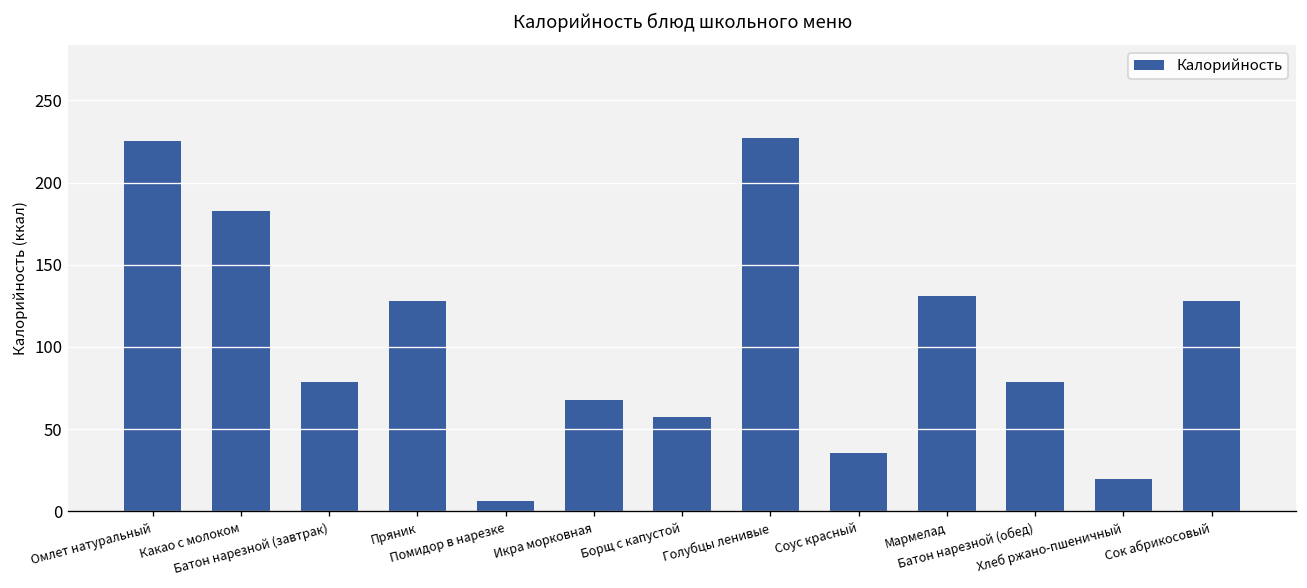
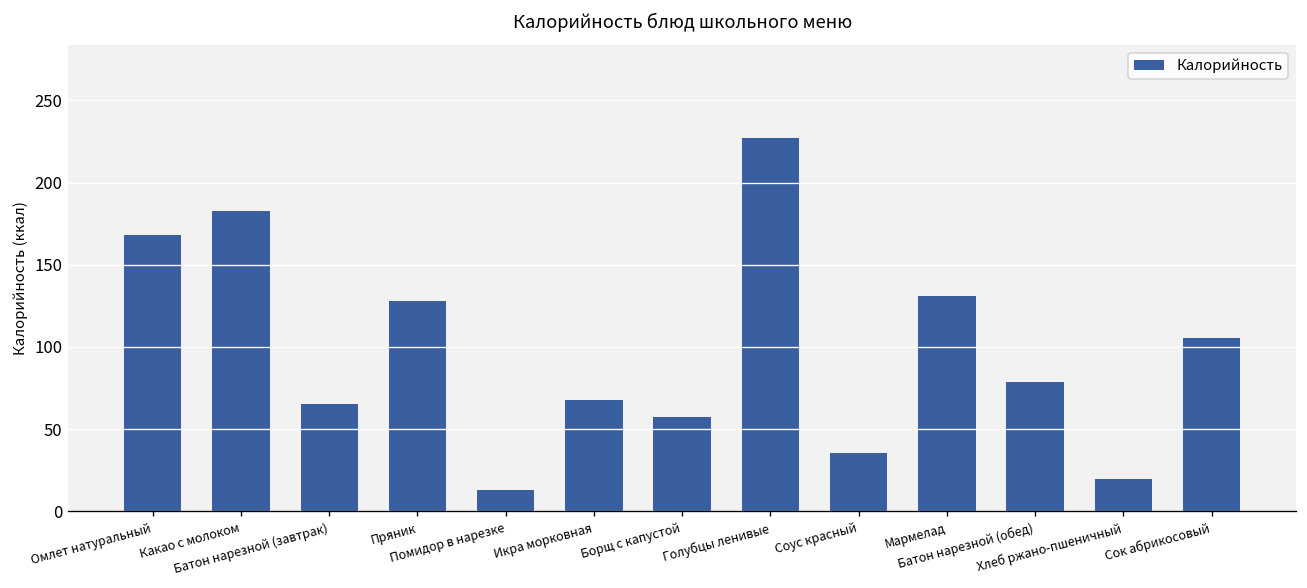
  {
-   "Омлет натуральный": 226,
+   "Омлет натуральный": 168,
    "Какао с молоком": 183,
-   "Батон нарезной (завтрак)": 79,
+   "Батон нарезной (завтрак)": 65,
    "Пряник": 128,
-   "Помидор в нарезке": 6,
+   "Помидор в нарезке": 13,
    "Икра морковная": 68,
    "Борщ с капустой": 57,
    "Голубцы ленивые": 227,
    "Соус красный": 35,
    "Мармелад": 131,
    "Батон нарезной (обед)": 79,
    "Хлеб ржано-пшеничный": 19,
-   "Сок абрикосовый": 128
+   "Сок абрикосовый": 106
  }
